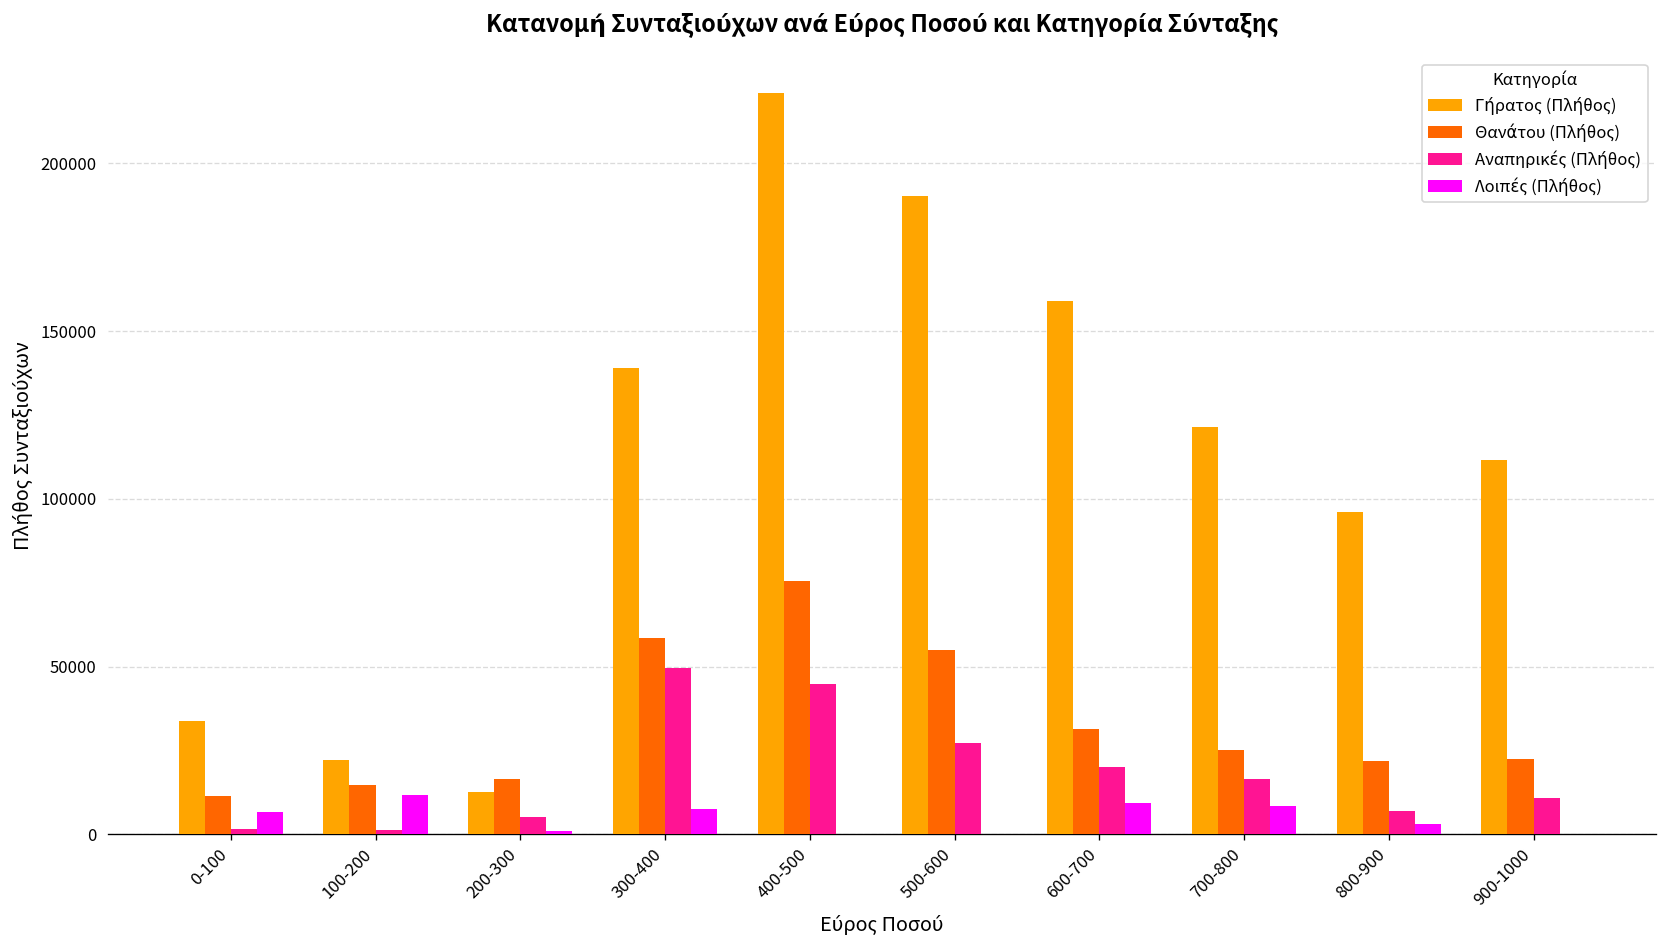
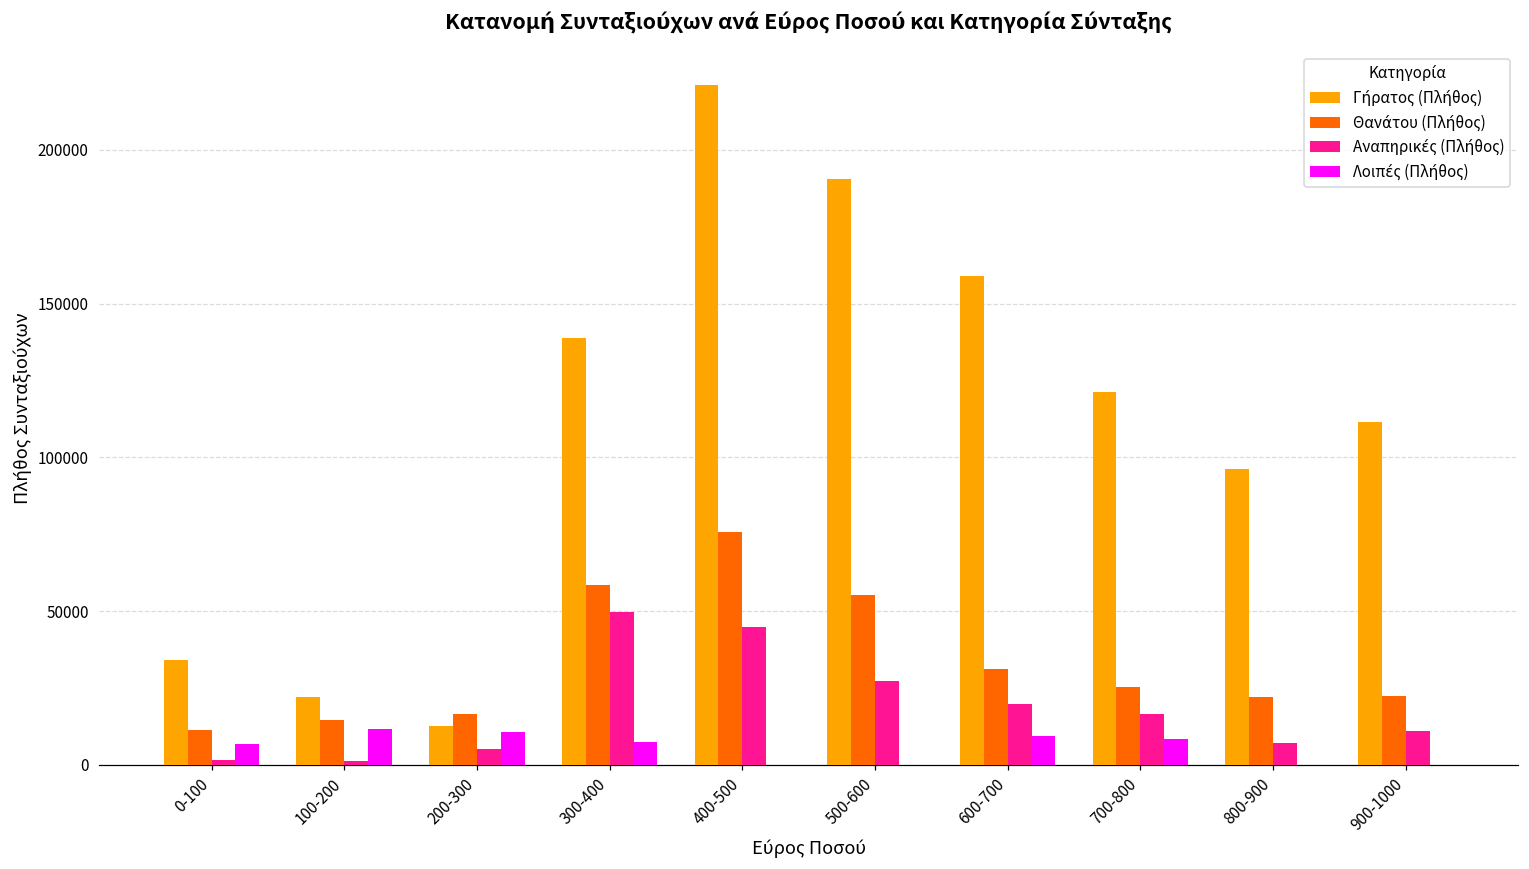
  {
    "Γήρατος (Πλήθος)": {
      "0-100": 34000,
      "100-200": 22000,
      "200-300": 13000,
      "300-400": 139000,
      "400-500": 221000,
      "500-600": 190000,
      "600-700": 159000,
      "700-800": 121000,
      "800-900": 96000,
      "900-1000": 112000
    },
    "Θανάτου (Πλήθος)": {
      "0-100": 11000,
      "100-200": 15000,
      "200-300": 16000,
      "300-400": 59000,
      "400-500": 76000,
      "500-600": 55000,
      "600-700": 31000,
      "700-800": 25000,
      "800-900": 22000,
      "900-1000": 22000
    },
    "Αναπηρικές (Πλήθος)": {
      "0-100": 2000,
      "100-200": 1000,
      "200-300": 5000,
      "300-400": 50000,
      "400-500": 45000,
      "500-600": 27000,
      "600-700": 20000,
      "700-800": 17000,
      "800-900": 7000,
      "900-1000": 11000
    },
    "Λοιπές (Πλήθος)": {
      "0-100": 7000,
      "100-200": 12000,
-     "200-300": 1000,
+     "200-300": 11000,
      "300-400": 7000,
      "400-500": 0,
      "500-600": 0,
      "600-700": 9000,
      "700-800": 8000,
-     "800-900": 3000,
+     "800-900": 0,
      "900-1000": 0
    }
  }
